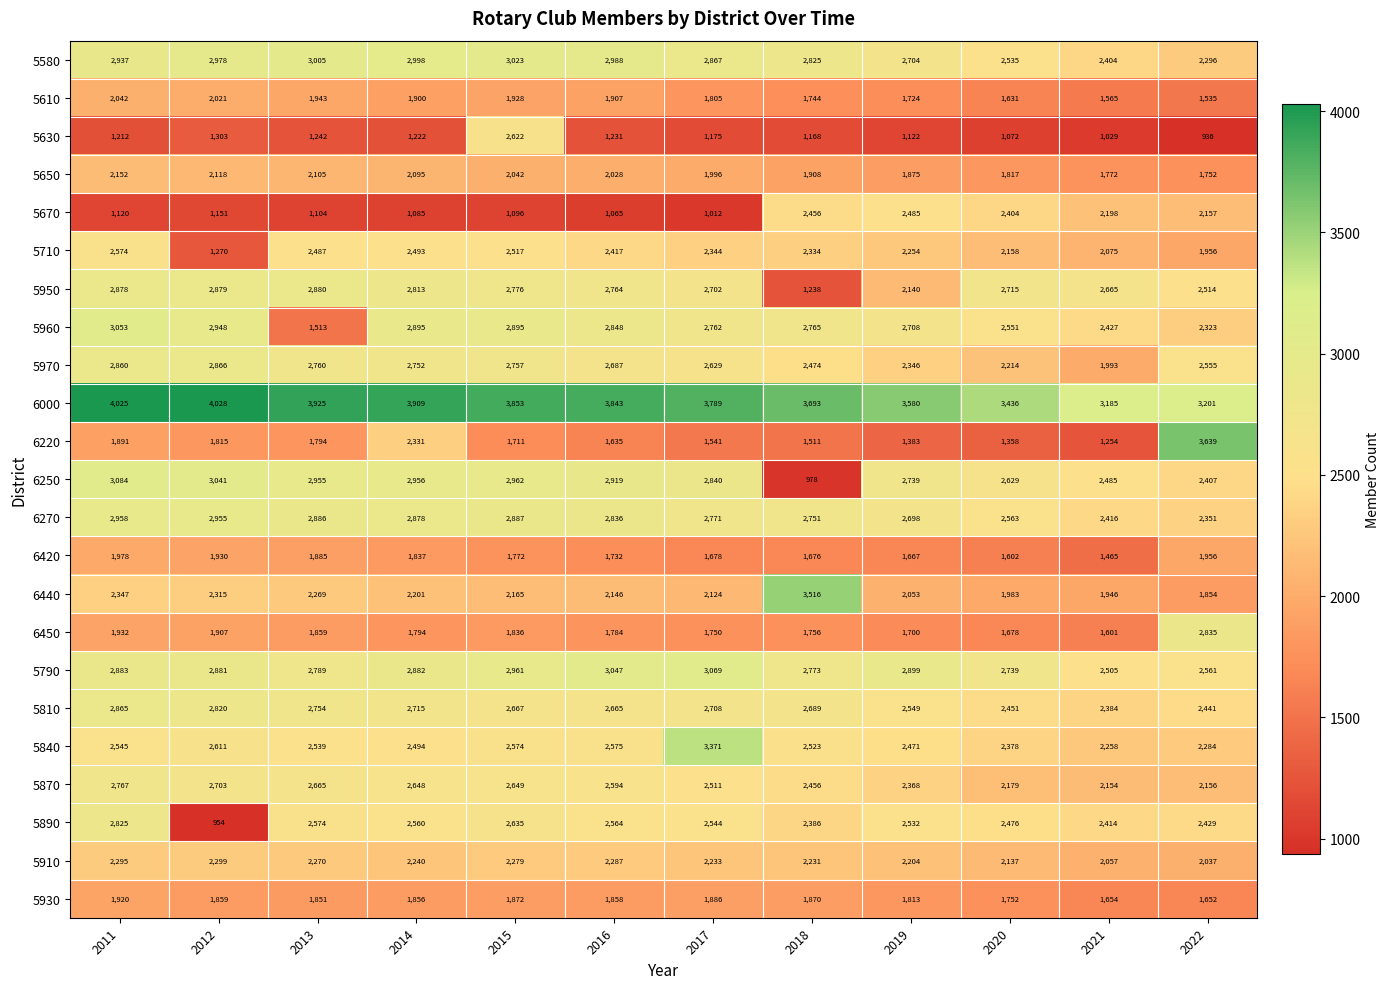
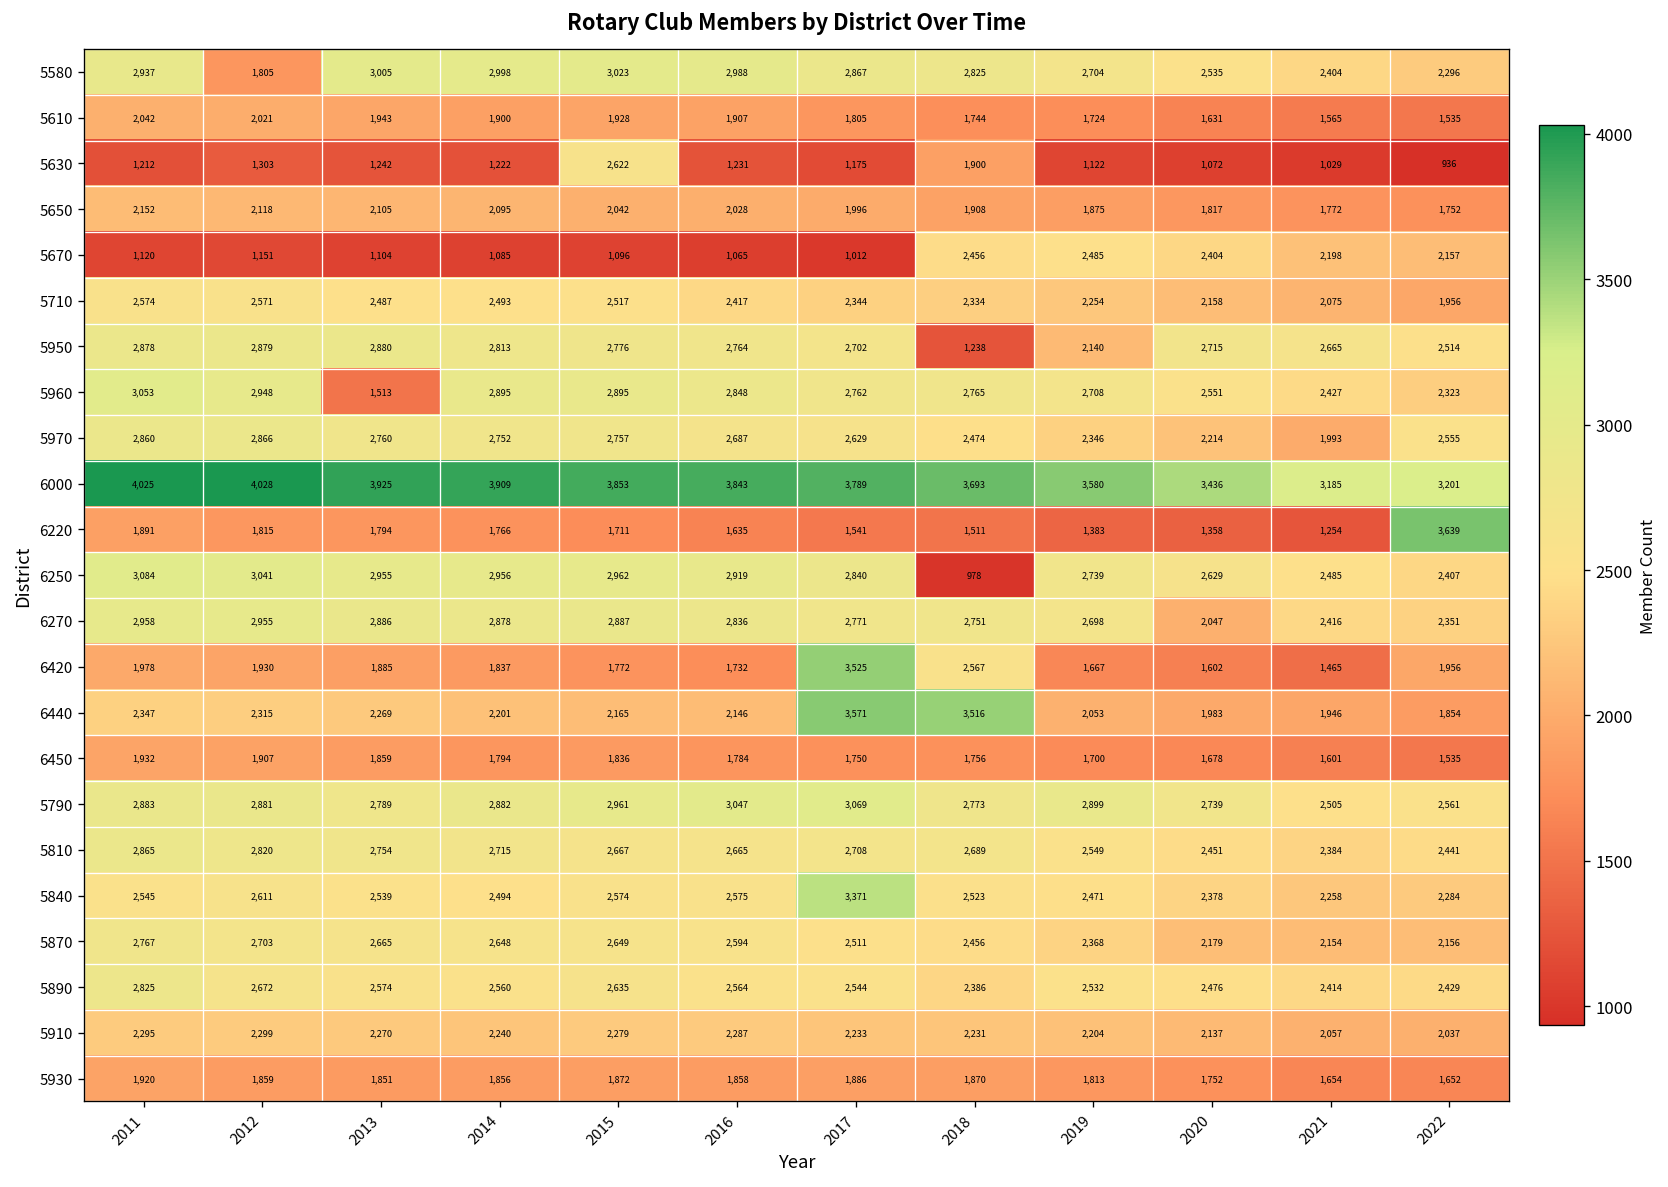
  {
    "5580": {
      "2011": "2,937",
-     "2012": "2,978",
+     "2012": "1,805",
      "2013": "3,005",
      "2014": "2,998",
      "2015": "3,023",
      "2016": "2,988",
      "2017": "2,867",
      "2018": "2,825",
      "2019": "2,704",
      "2020": "2,535",
      "2021": "2,404",
      "2022": "2,296"
    },
    "5630": {
      "2011": "1,212",
      "2012": "1,303",
      "2013": "1,242",
      "2014": "1,222",
      "2015": "2,622",
      "2016": "1,231",
      "2017": "1,175",
-     "2018": "1,168",
+     "2018": "1,900",
      "2019": "1,122",
      "2020": "1,072",
      "2021": "1,029",
      "2022": "936"
    },
    "5710": {
      "2011": "2,574",
-     "2012": "1,270",
+     "2012": "2,571",
      "2013": "2,487",
      "2014": "2,493",
      "2015": "2,517",
      "2016": "2,417",
      "2017": "2,344",
      "2018": "2,334",
      "2019": "2,254",
      "2020": "2,158",
      "2021": "2,075",
      "2022": "1,956"
    },
    "6220": {
      "2011": "1,891",
      "2012": "1,815",
      "2013": "1,794",
-     "2014": "2,331",
+     "2014": "1,766",
      "2015": "1,711",
      "2016": "1,635",
      "2017": "1,541",
      "2018": "1,511",
      "2019": "1,383",
      "2020": "1,358",
      "2021": "1,254",
      "2022": "3,639"
    },
    "6270": {
      "2011": "2,958",
      "2012": "2,955",
      "2013": "2,886",
      "2014": "2,878",
      "2015": "2,887",
      "2016": "2,836",
      "2017": "2,771",
      "2018": "2,751",
      "2019": "2,698",
-     "2020": "2,563",
+     "2020": "2,047",
      "2021": "2,416",
      "2022": "2,351"
    },
    "6420": {
      "2011": "1,978",
      "2012": "1,930",
      "2013": "1,885",
      "2014": "1,837",
      "2015": "1,772",
      "2016": "1,732",
-     "2017": "1,678",
-     "2018": "1,676",
+     "2017": "3,525",
+     "2018": "2,567",
      "2019": "1,667",
      "2020": "1,602",
      "2021": "1,465",
      "2022": "1,956"
    },
    "6440": {
      "2011": "2,347",
      "2012": "2,315",
      "2013": "2,269",
      "2014": "2,201",
      "2015": "2,165",
      "2016": "2,146",
-     "2017": "2,124",
+     "2017": "3,571",
      "2018": "3,516",
      "2019": "2,053",
      "2020": "1,983",
      "2021": "1,946",
      "2022": "1,854"
    },
    "6450": {
      "2011": "1,932",
      "2012": "1,907",
      "2013": "1,859",
      "2014": "1,794",
      "2015": "1,836",
      "2016": "1,784",
      "2017": "1,750",
      "2018": "1,756",
      "2019": "1,700",
      "2020": "1,678",
      "2021": "1,601",
-     "2022": "2,835"
+     "2022": "1,535"
    },
    "5890": {
      "2011": "2,825",
-     "2012": "954",
+     "2012": "2,672",
      "2013": "2,574",
      "2014": "2,560",
      "2015": "2,635",
      "2016": "2,564",
      "2017": "2,544",
      "2018": "2,386",
      "2019": "2,532",
      "2020": "2,476",
      "2021": "2,414",
      "2022": "2,429"
    }
  }
